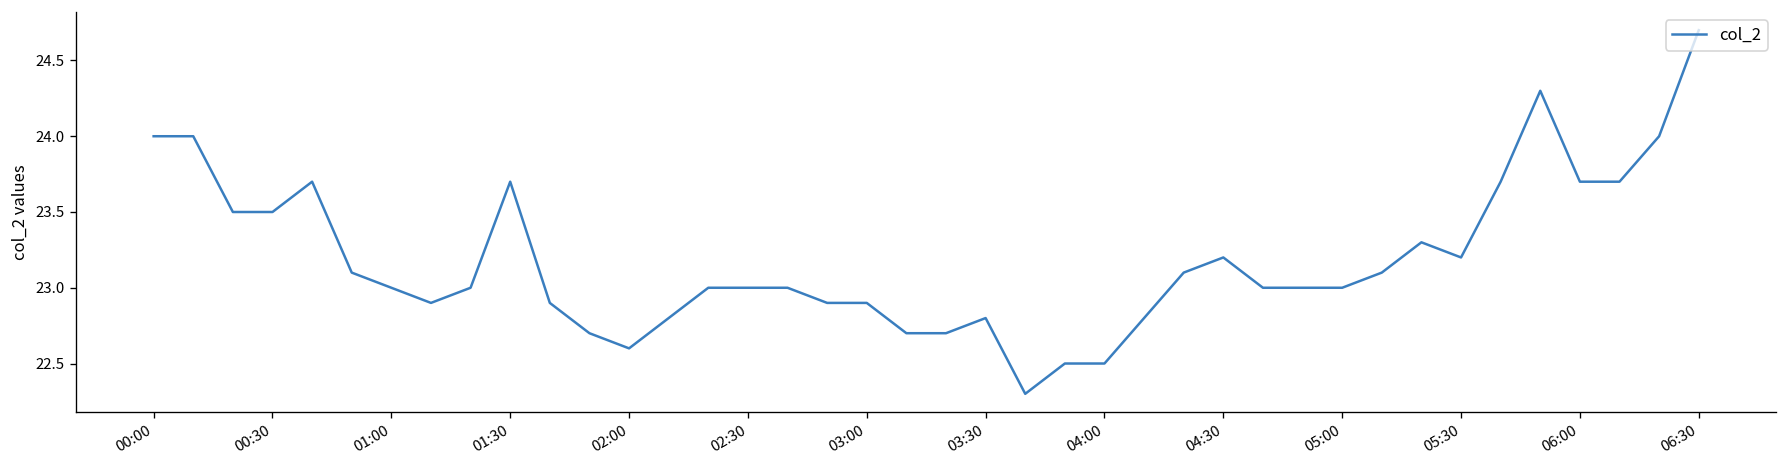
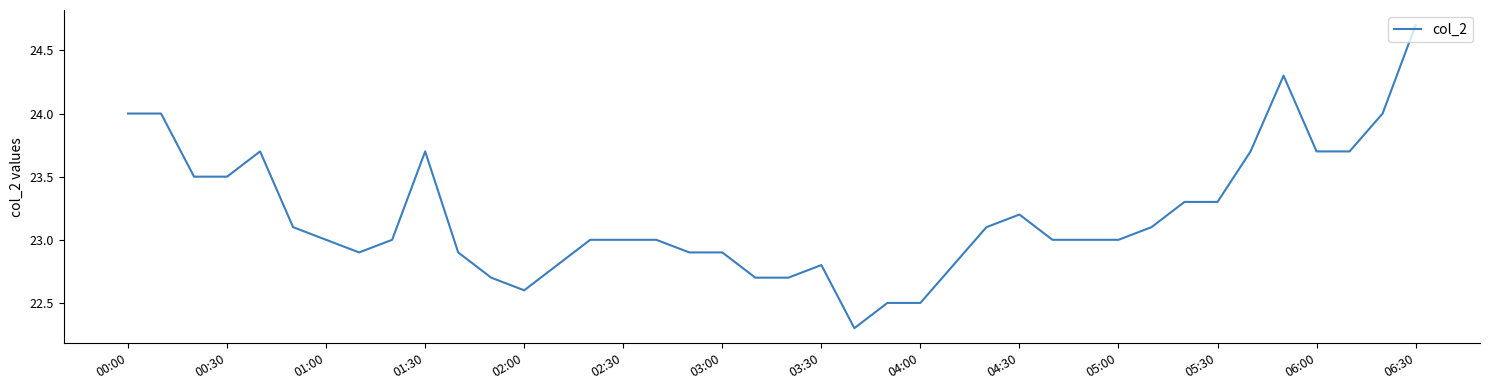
  {
    "00:00": 24.0,
    "00:30": 23.5,
    "01:00": 23.0,
    "01:30": 23.7,
    "02:00": 22.6,
    "02:30": 23.0,
    "03:00": 22.9,
    "03:30": 22.8,
    "04:00": 22.5,
    "04:30": 23.2,
    "05:00": 23.0,
-   "05:30": 23.2,
+   "05:30": 23.3,
    "06:00": 23.7
  }
